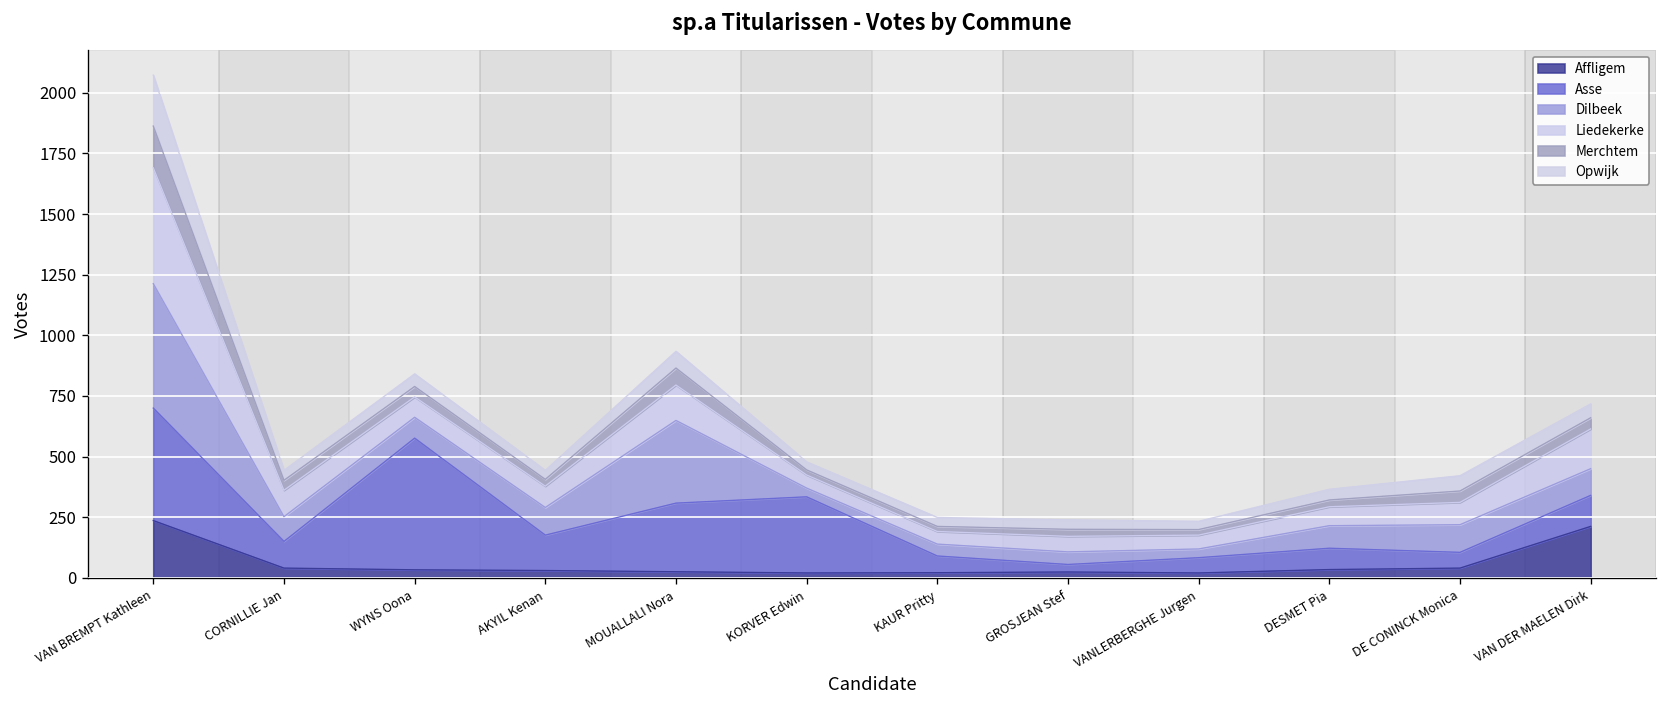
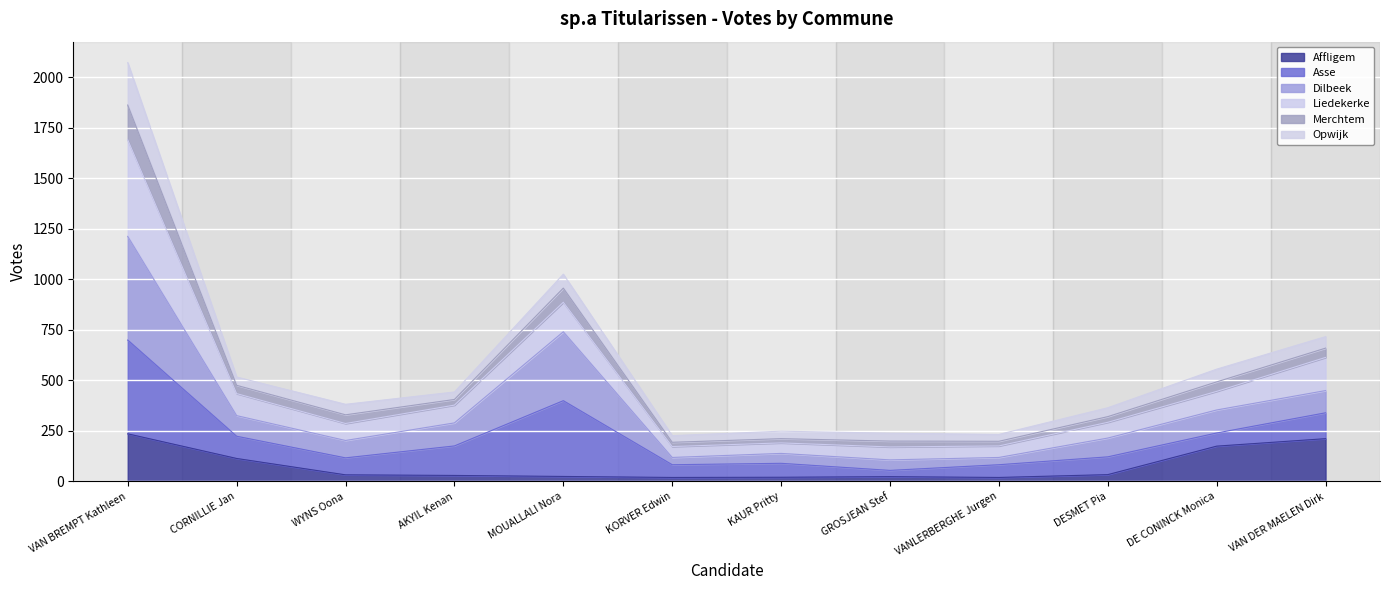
  {
    "Affligem": {
      "VAN BREMPT Kathleen": 240,
-     "CORNILLIE Jan": 40,
+     "CORNILLIE Jan": 110,
      "WYNS Oona": 30,
      "AKYIL Kenan": 30,
      "MOUALLALI Nora": 30,
      "KORVER Edwin": 20,
      "KAUR Pritty": 20,
      "GROSJEAN Stef": 20,
      "VANLERBERGHE Jurgen": 20,
      "DESMET Pia": 30,
-     "DE CONINCK Monica": 40,
+     "DE CONINCK Monica": 180,
      "VAN DER MAELEN Dirk": 210
    },
    "Asse": {
      "VAN BREMPT Kathleen": 460,
      "CORNILLIE Jan": 110,
-     "WYNS Oona": 540,
+     "WYNS Oona": 80,
      "AKYIL Kenan": 150,
-     "MOUALLALI Nora": 280,
-     "KORVER Edwin": 310,
+     "MOUALLALI Nora": 380,
+     "KORVER Edwin": 60,
      "KAUR Pritty": 70,
      "GROSJEAN Stef": 30,
      "VANLERBERGHE Jurgen": 60,
      "DESMET Pia": 90,
      "DE CONINCK Monica": 70,
      "VAN DER MAELEN Dirk": 130
    }
  }
